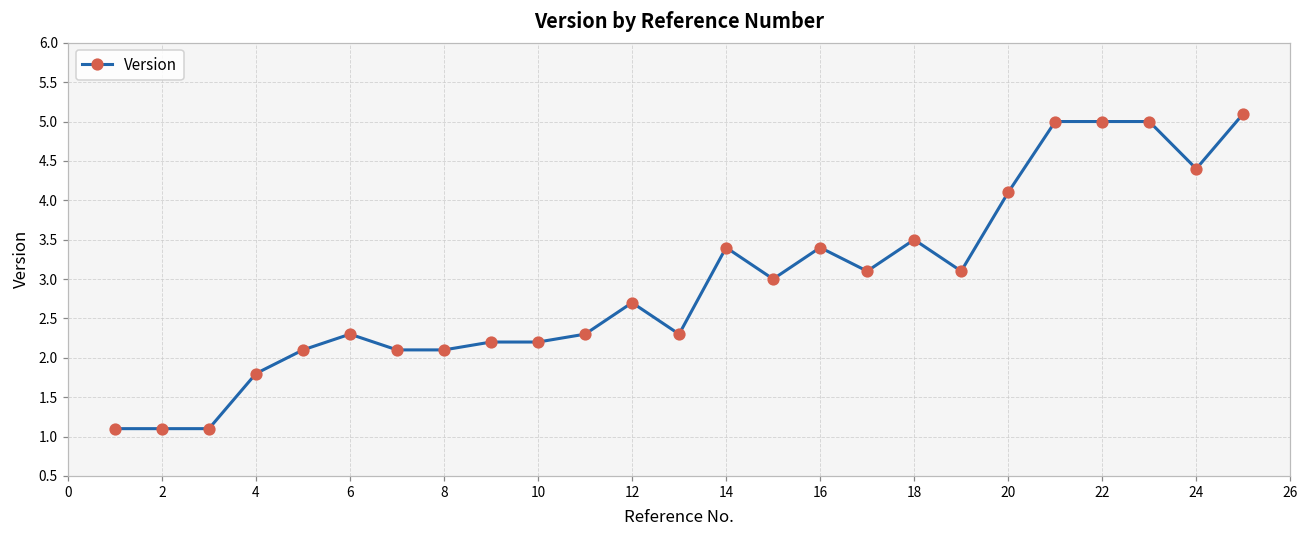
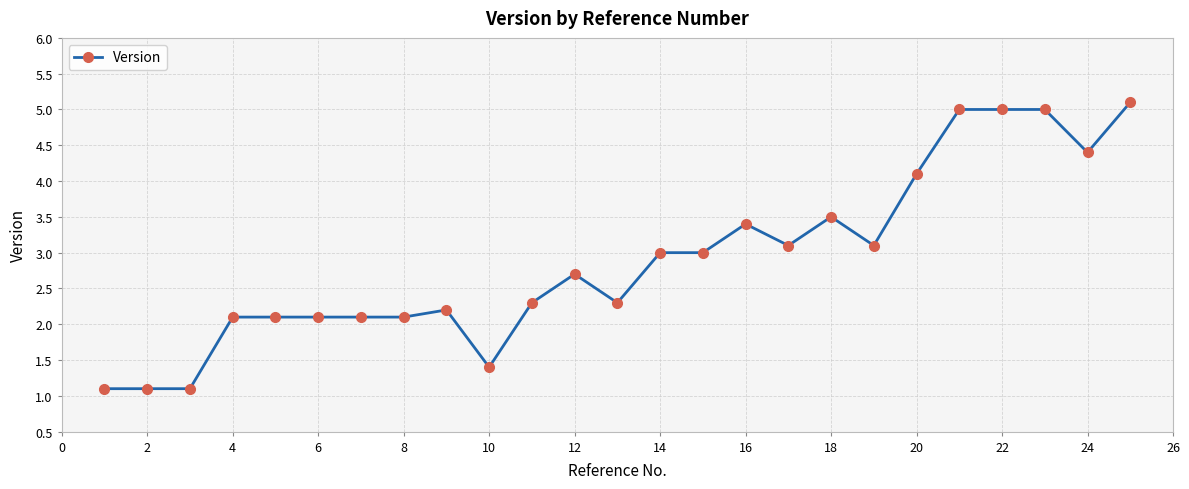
  {
    "2": 1.1,
-   "4": 1.8,
-   "6": 2.3,
+   "4": 2.1,
+   "6": 2.1,
    "8": 2.1,
-   "10": 2.2,
+   "10": 1.4,
    "12": 2.7,
-   "14": 3.4,
+   "14": 3.0,
    "16": 3.4,
    "18": 3.5,
    "20": 4.1,
    "22": 5.0,
    "24": 4.4
  }
